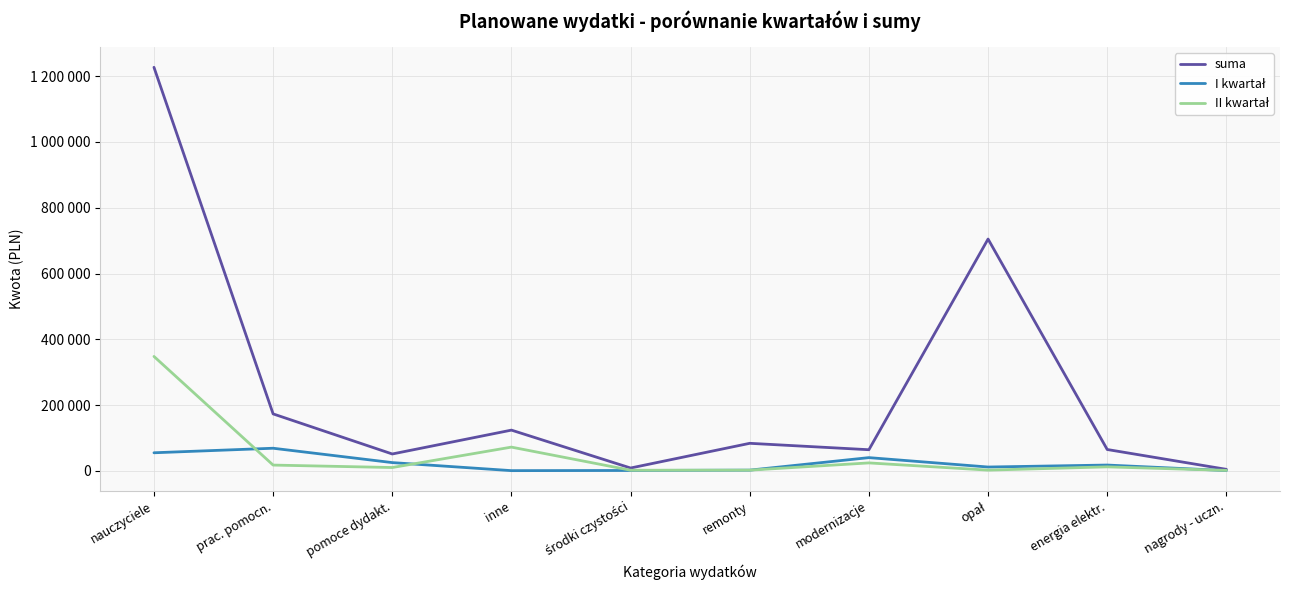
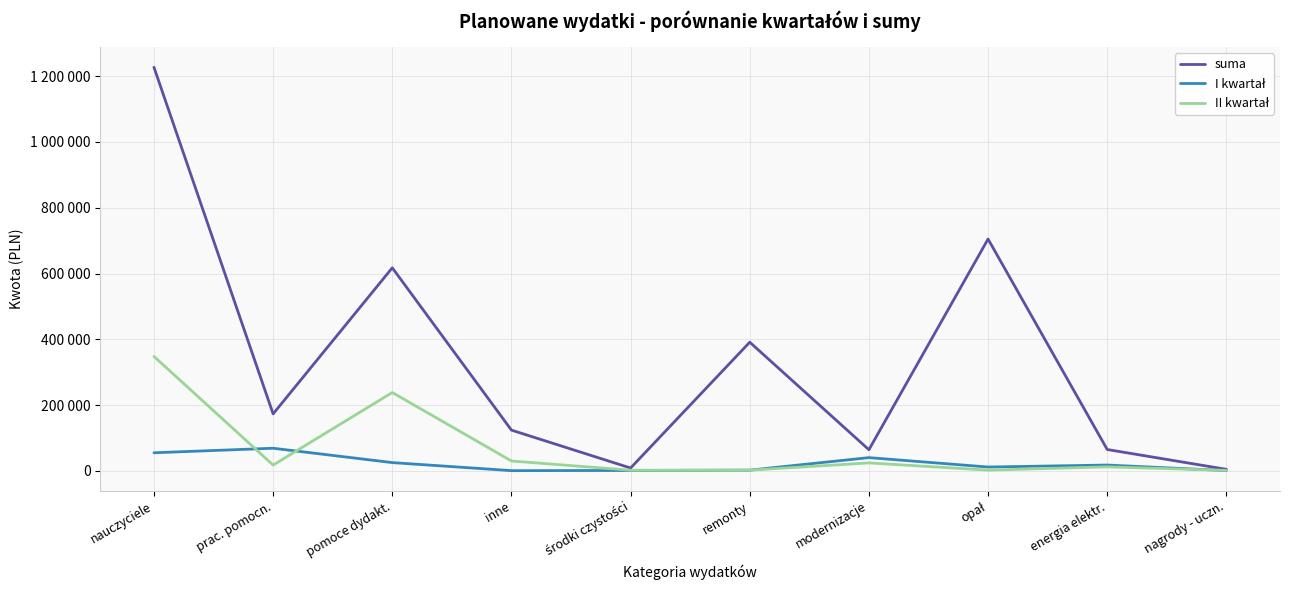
  {
    "suma": {
      "nauczyciele": 1230000,
      "prac. pomocn.": 170000,
-     "pomoce dydakt.": 50000,
+     "pomoce dydakt.": 620000,
      "inne": 120000,
-     "remonty": 80000,
+     "remonty": 390000,
      "modernizacje": 60000,
      "opał": 700000,
      "energia elektr.": 70000
    },
    "I kwartał": {
      "nauczyciele": 60000,
      "prac. pomocn.": 70000,
      "pomoce dydakt.": 30000,
      "inne": 0,
      "modernizacje": 40000,
      "opał": 10000
    },
    "II kwartał": {
      "nauczyciele": 350000,
      "prac. pomocn.": 20000,
-     "pomoce dydakt.": 10000,
-     "inne": 70000,
+     "pomoce dydakt.": 240000,
+     "inne": 30000,
      "modernizacje": 20000,
      "opał": 0
    }
  }
